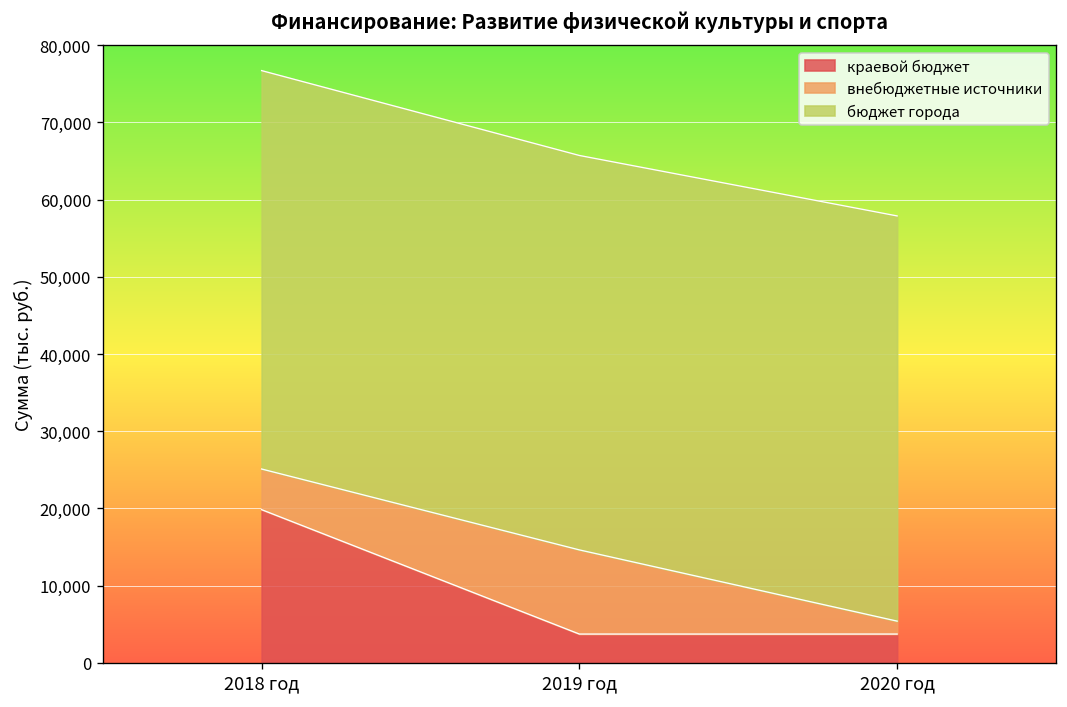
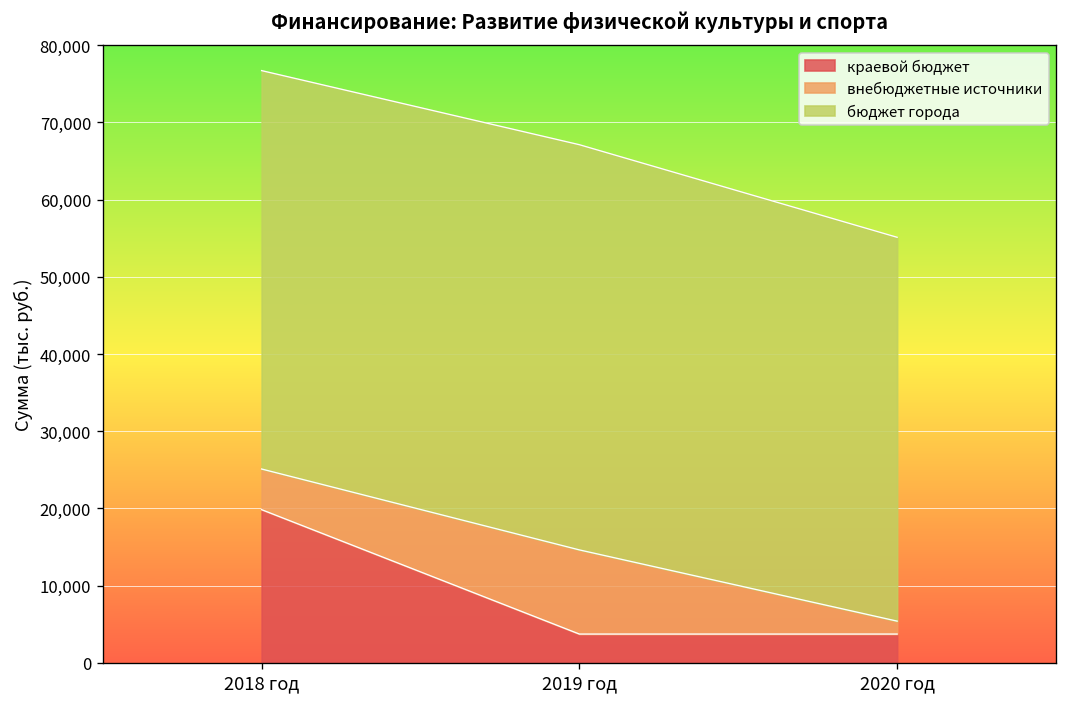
  {
    "краевой бюджет": {
      "2018 год": "20,000",
      "2019 год": "4,000",
      "2020 год": "4,000"
    },
    "внебюджетные источники": {
      "2018 год": "5,000",
      "2019 год": "11,000",
      "2020 год": "2,000"
    },
    "бюджет города": {
      "2018 год": "52,000",
-     "2019 год": "51,000",
-     "2020 год": "52,000"
+     "2019 год": "52,000",
+     "2020 год": "50,000"
    }
  }
